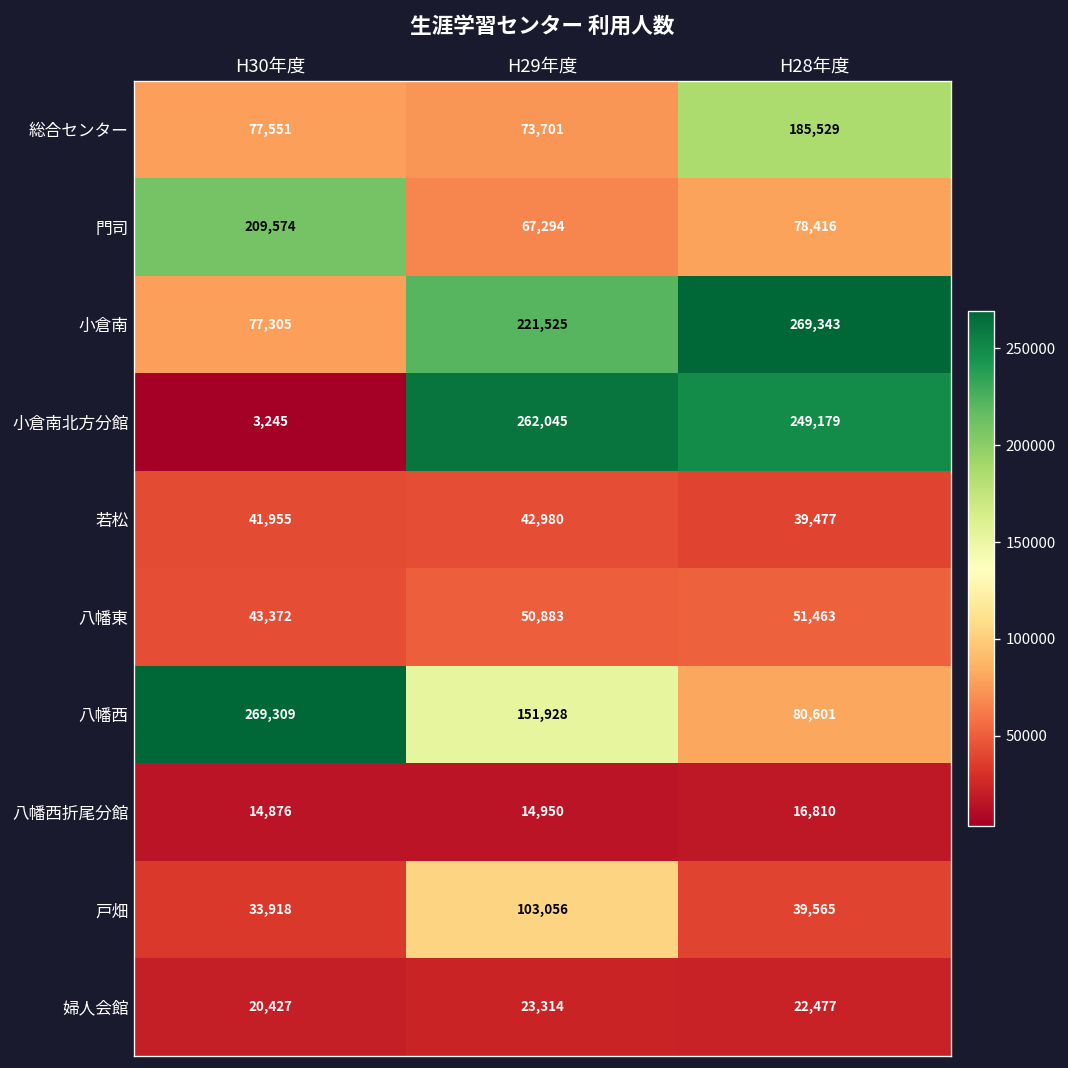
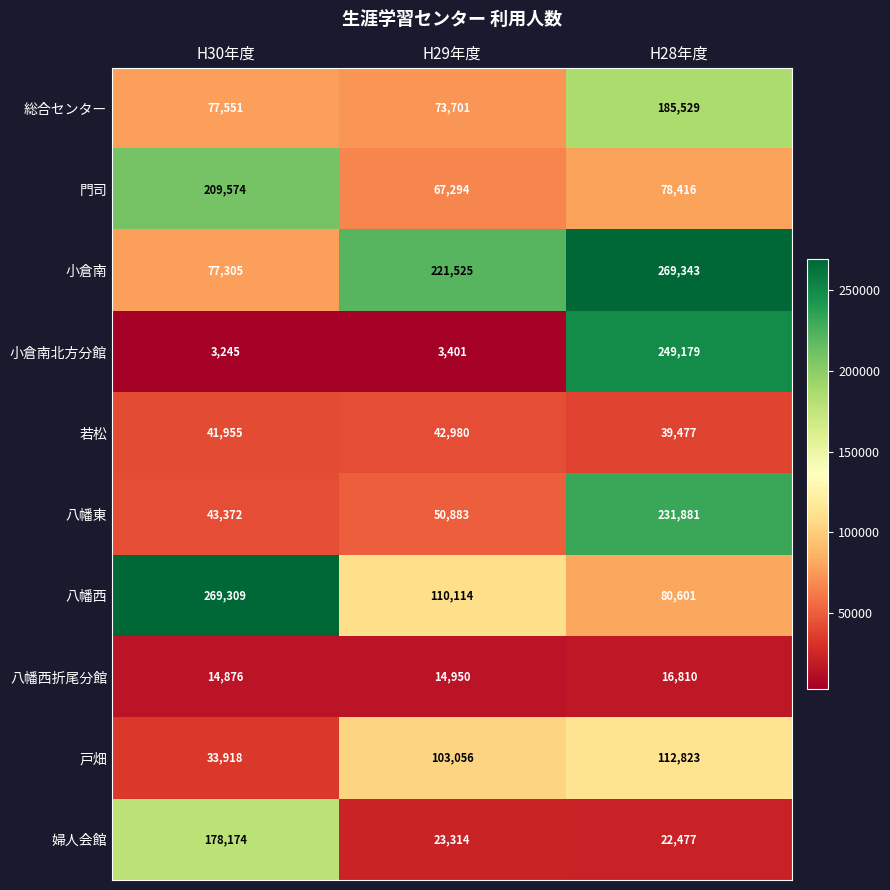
  {
    "総合センター": {
      "H30年度": "77,551",
      "H29年度": "73,701",
      "H28年度": "185,529"
    },
    "門司": {
      "H30年度": "209,574",
      "H29年度": "67,294",
      "H28年度": "78,416"
    },
    "小倉南": {
      "H30年度": "77,305",
      "H29年度": "221,525",
      "H28年度": "269,343"
    },
    "小倉南北方分館": {
      "H30年度": "3,245",
-     "H29年度": "262,045",
+     "H29年度": "3,401",
      "H28年度": "249,179"
    },
    "若松": {
      "H30年度": "41,955",
      "H29年度": "42,980",
      "H28年度": "39,477"
    },
    "八幡東": {
      "H30年度": "43,372",
      "H29年度": "50,883",
-     "H28年度": "51,463"
+     "H28年度": "231,881"
    },
    "八幡西": {
      "H30年度": "269,309",
-     "H29年度": "151,928",
+     "H29年度": "110,114",
      "H28年度": "80,601"
    },
    "八幡西折尾分館": {
      "H30年度": "14,876",
      "H29年度": "14,950",
      "H28年度": "16,810"
    },
    "戸畑": {
      "H30年度": "33,918",
      "H29年度": "103,056",
-     "H28年度": "39,565"
+     "H28年度": "112,823"
    },
    "婦人会館": {
-     "H30年度": "20,427",
+     "H30年度": "178,174",
      "H29年度": "23,314",
      "H28年度": "22,477"
    }
  }
